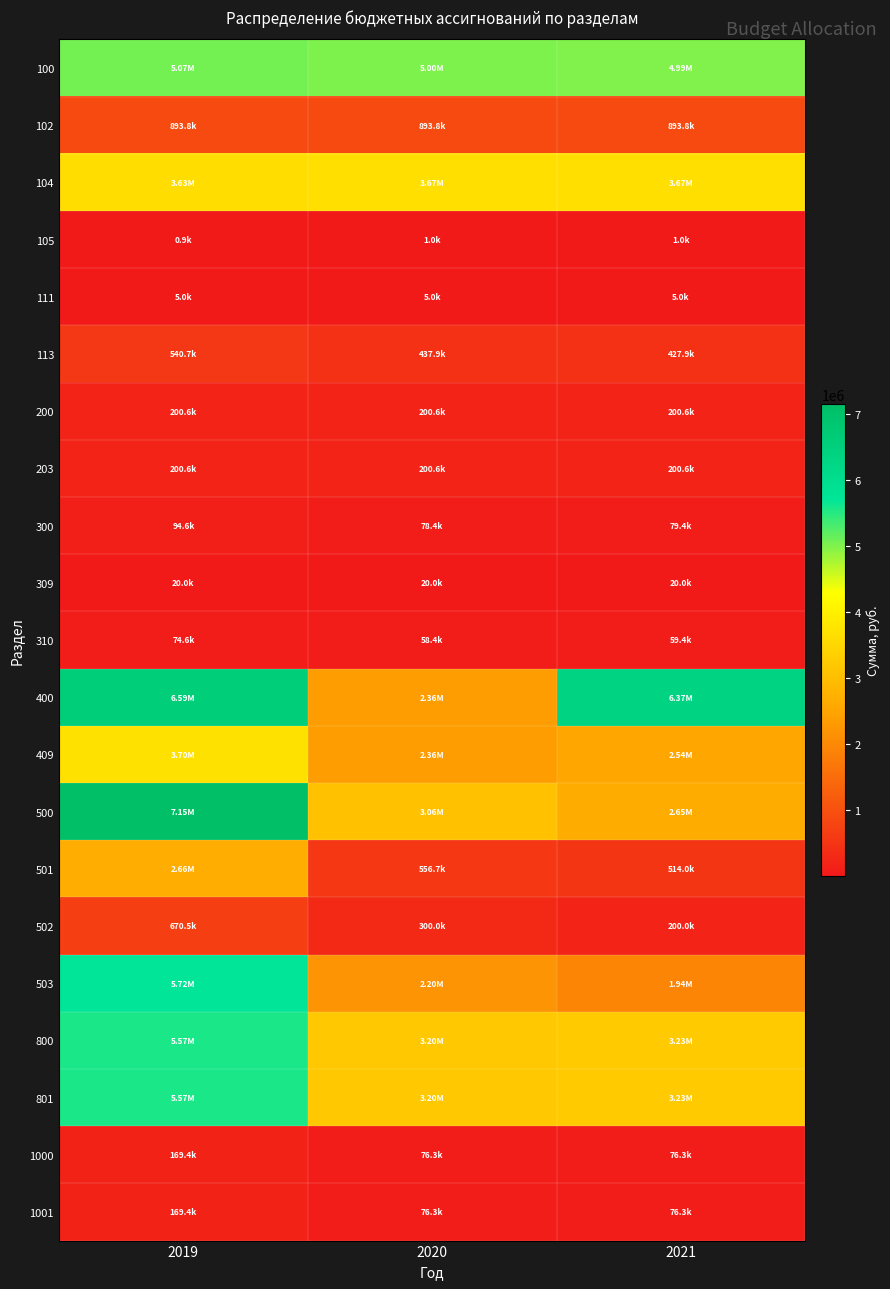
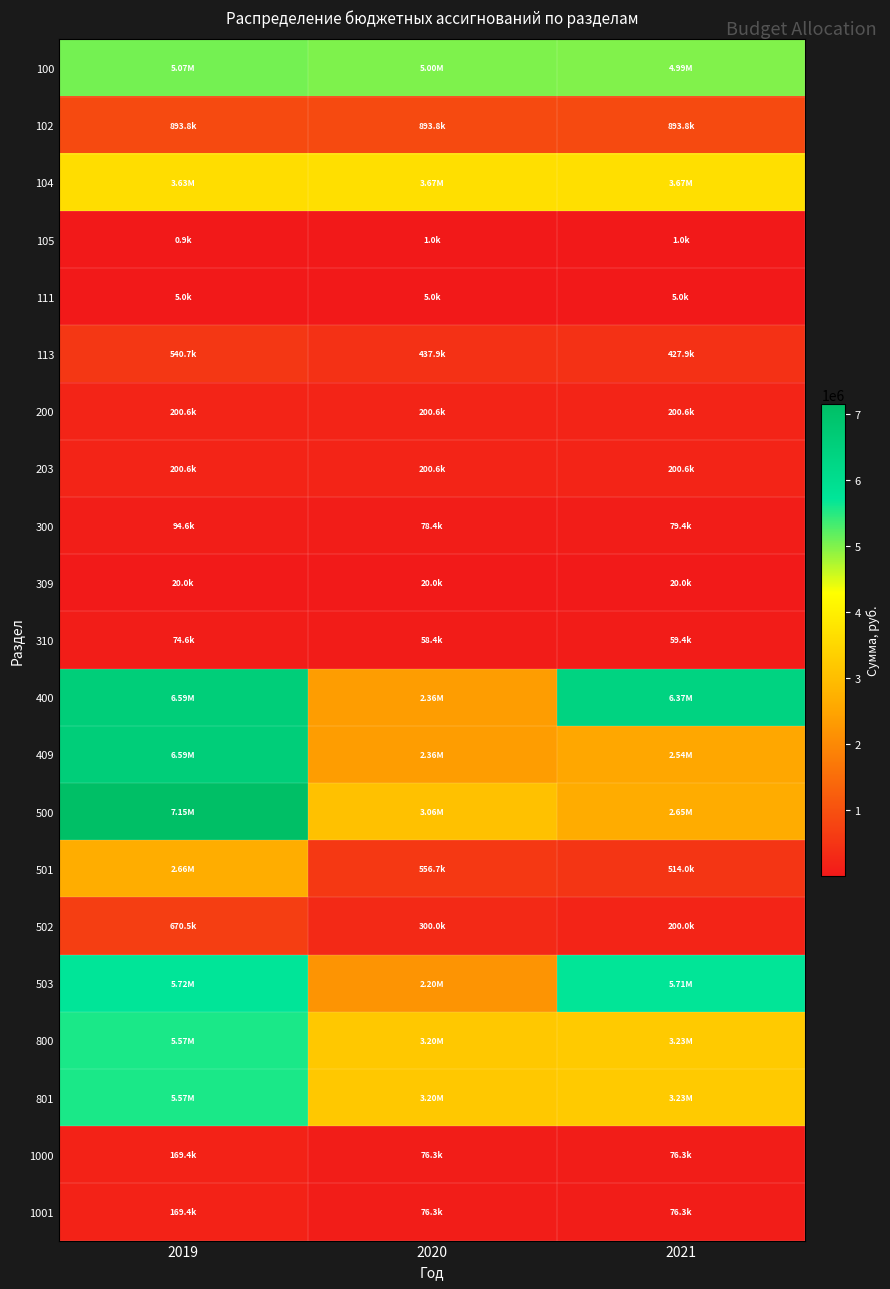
  {
    "100": {
      "2019": "5.07M",
      "2020": "5.00M",
      "2021": "4.99M"
    },
    "102": {
      "2019": "893.8k",
      "2020": "893.8k",
      "2021": "893.8k"
    },
    "104": {
      "2019": "3.63M",
      "2020": "3.67M",
      "2021": "3.67M"
    },
    "105": {
      "2019": "0.9k",
      "2020": "1.0k",
      "2021": "1.0k"
    },
    "111": {
      "2019": "5.0k",
      "2020": "5.0k",
      "2021": "5.0k"
    },
    "113": {
      "2019": "540.7k",
      "2020": "437.9k",
      "2021": "427.9k"
    },
    "200": {
      "2019": "200.6k",
      "2020": "200.6k",
      "2021": "200.6k"
    },
    "203": {
      "2019": "200.6k",
      "2020": "200.6k",
      "2021": "200.6k"
    },
    "300": {
      "2019": "94.6k",
      "2020": "78.4k",
      "2021": "79.4k"
    },
    "309": {
      "2019": "20.0k",
      "2020": "20.0k",
      "2021": "20.0k"
    },
    "310": {
      "2019": "74.6k",
      "2020": "58.4k",
      "2021": "59.4k"
    },
    "400": {
      "2019": "6.59M",
      "2020": "2.36M",
      "2021": "6.37M"
    },
    "409": {
-     "2019": "3.70M",
+     "2019": "6.59M",
      "2020": "2.36M",
      "2021": "2.54M"
    },
    "500": {
      "2019": "7.15M",
      "2020": "3.06M",
      "2021": "2.65M"
    },
    "501": {
      "2019": "2.66M",
      "2020": "556.7k",
      "2021": "514.0k"
    },
    "502": {
      "2019": "670.5k",
      "2020": "300.0k",
      "2021": "200.0k"
    },
    "503": {
      "2019": "5.72M",
      "2020": "2.20M",
-     "2021": "1.94M"
+     "2021": "5.71M"
    },
    "800": {
      "2019": "5.57M",
      "2020": "3.20M",
      "2021": "3.23M"
    },
    "801": {
      "2019": "5.57M",
      "2020": "3.20M",
      "2021": "3.23M"
    },
    "1000": {
      "2019": "169.4k",
      "2020": "76.3k",
      "2021": "76.3k"
    },
    "1001": {
      "2019": "169.4k",
      "2020": "76.3k",
      "2021": "76.3k"
    }
  }
